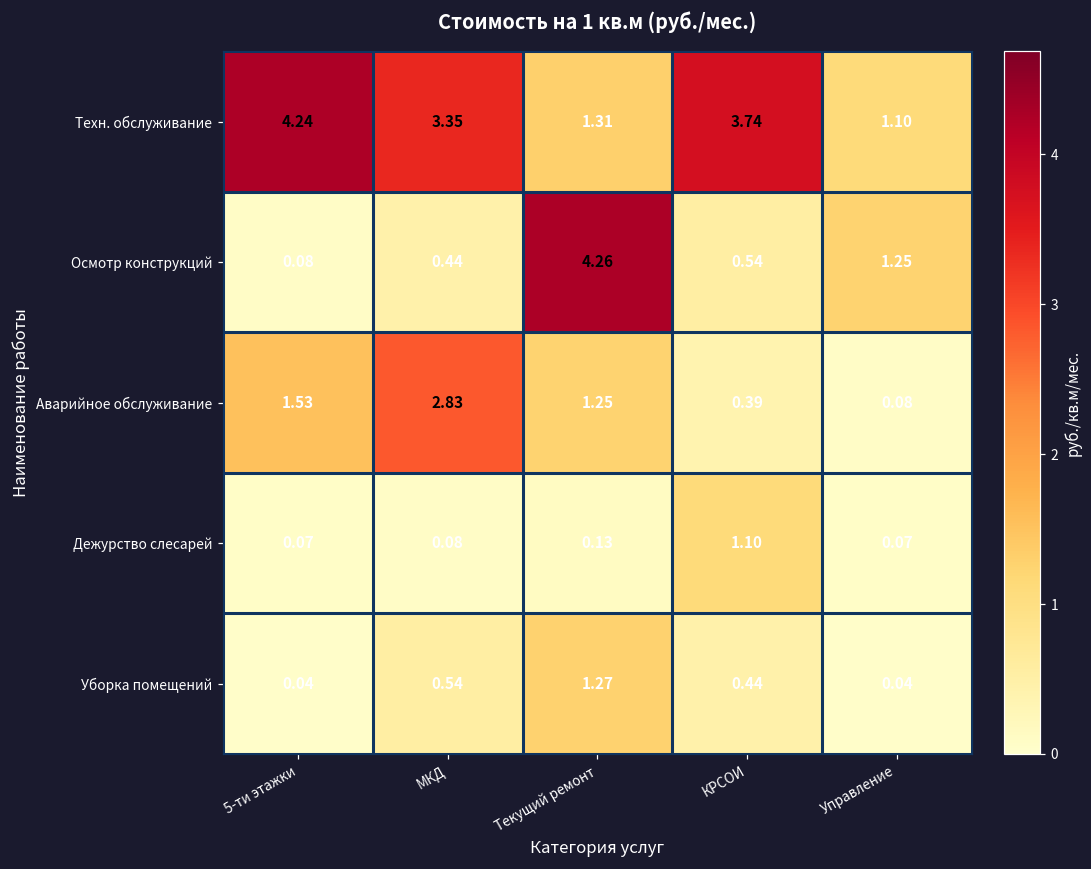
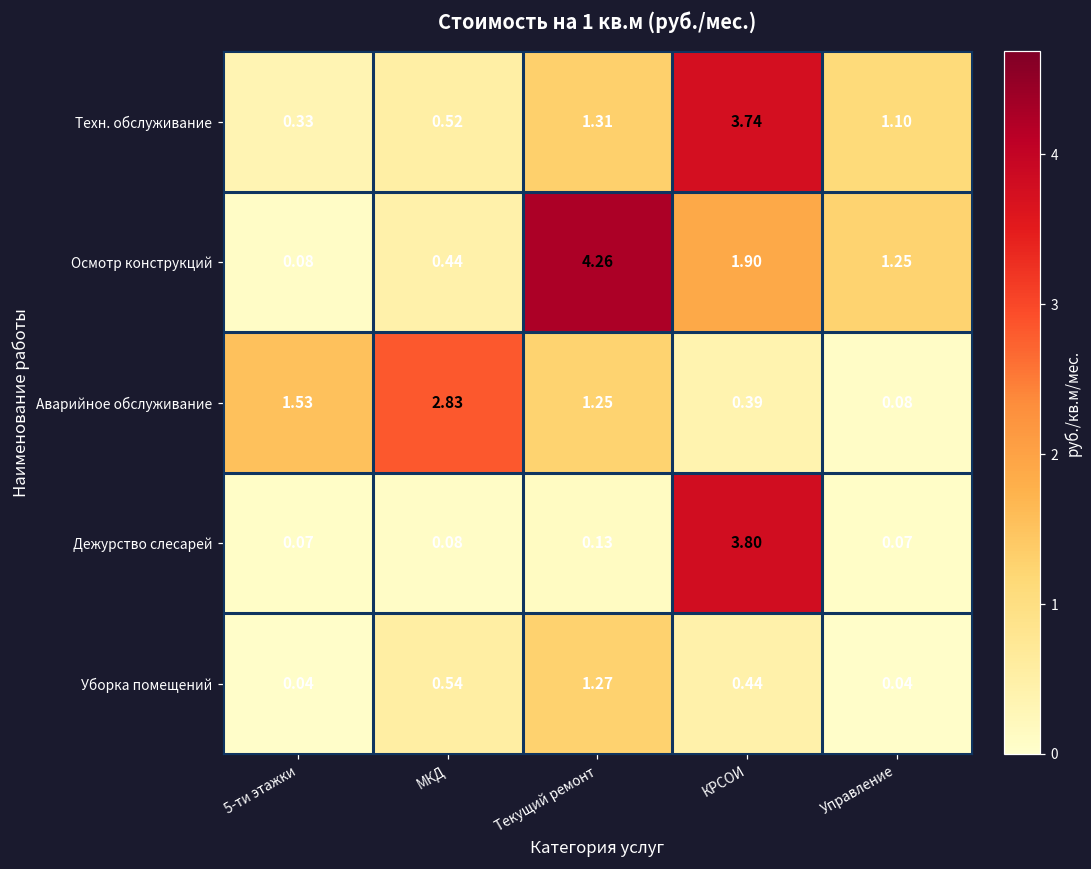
  {
    "Техн. обслуживание": {
-     "5-ти этажки": 4.24,
-     "МКД": 3.35,
+     "5-ти этажки": 0.33,
+     "МКД": 0.52,
      "Текущий ремонт": 1.31,
      "КРСОИ": 3.74,
      "Управление": 1.10
    },
    "Осмотр конструкций": {
      "5-ти этажки": 0.08,
      "МКД": 0.44,
      "Текущий ремонт": 4.26,
-     "КРСОИ": 0.54,
+     "КРСОИ": 1.90,
      "Управление": 1.25
    },
    "Аварийное обслуживание": {
      "5-ти этажки": 1.53,
      "МКД": 2.83,
      "Текущий ремонт": 1.25,
      "КРСОИ": 0.39,
      "Управление": 0.08
    },
    "Дежурство слесарей": {
      "5-ти этажки": 0.07,
      "МКД": 0.08,
      "Текущий ремонт": 0.13,
-     "КРСОИ": 1.10,
+     "КРСОИ": 3.80,
      "Управление": 0.07
    },
    "Уборка помещений": {
      "5-ти этажки": 0.04,
      "МКД": 0.54,
      "Текущий ремонт": 1.27,
      "КРСОИ": 0.44,
      "Управление": 0.04
    }
  }
